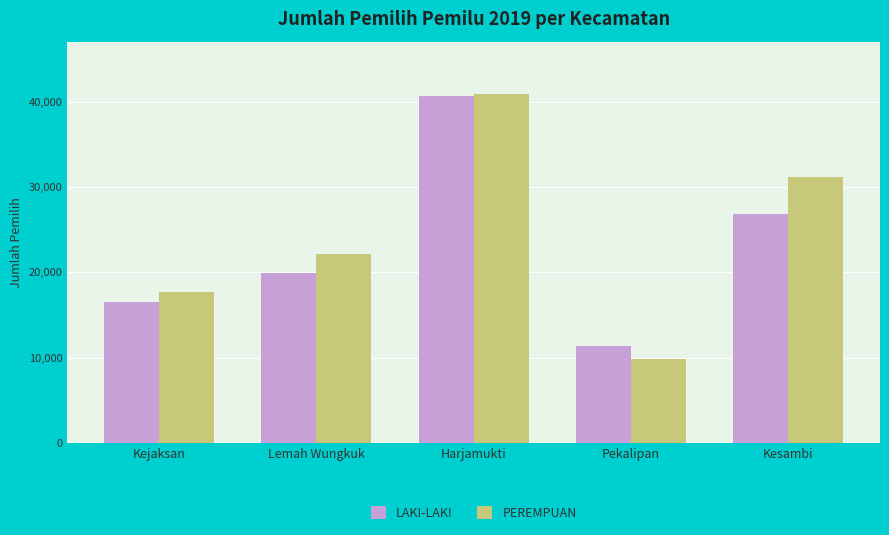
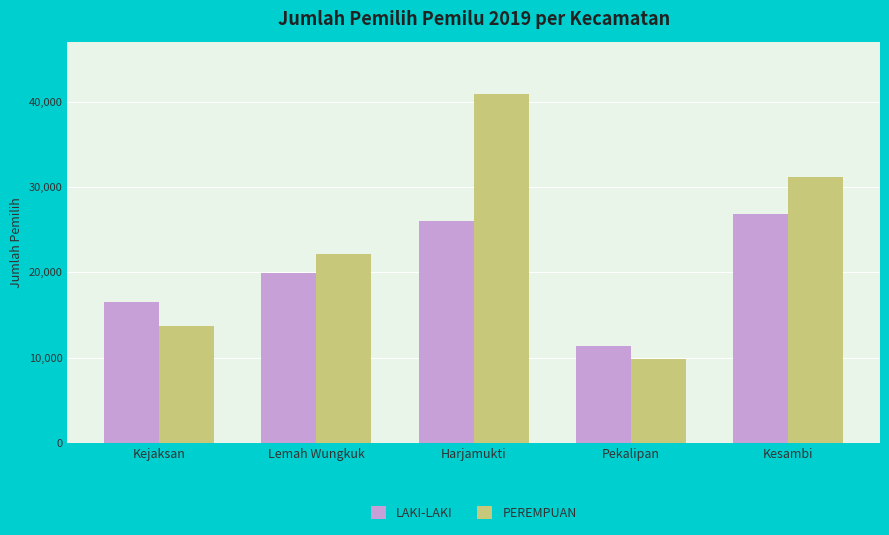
  {
    "LAKI-LAKI": {
      "Kejaksan": "17,000",
      "Lemah Wungkuk": "20,000",
-     "Harjamukti": "41,000",
+     "Harjamukti": "26,000",
      "Pekalipan": "11,000",
      "Kesambi": "27,000"
    },
    "PEREMPUAN": {
-     "Kejaksan": "18,000",
+     "Kejaksan": "14,000",
      "Lemah Wungkuk": "22,000",
      "Harjamukti": "41,000",
      "Pekalipan": "10,000",
      "Kesambi": "31,000"
    }
  }
